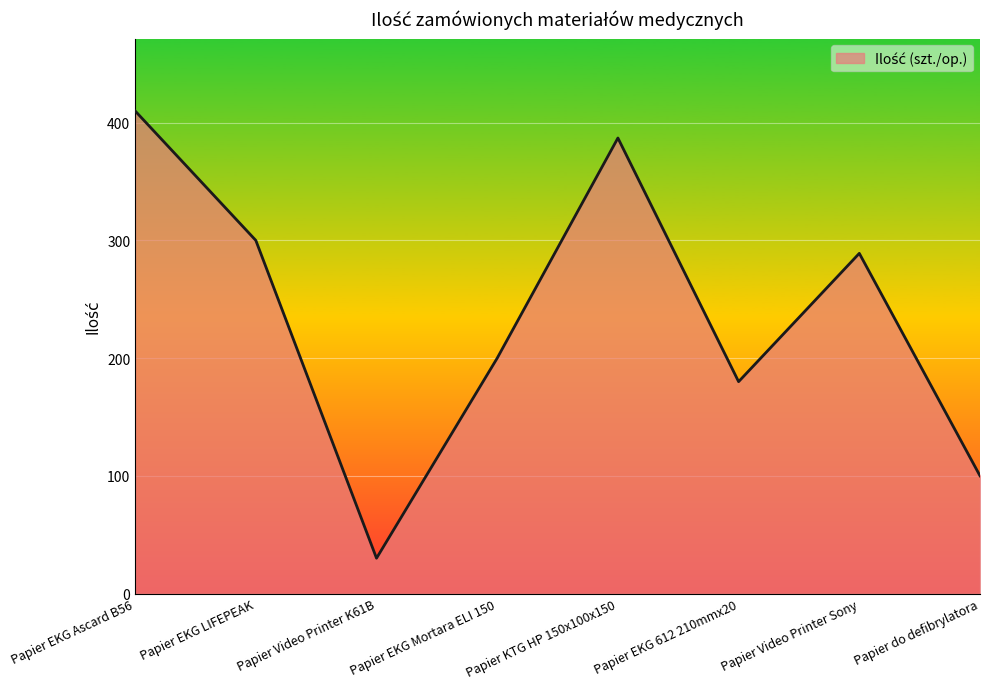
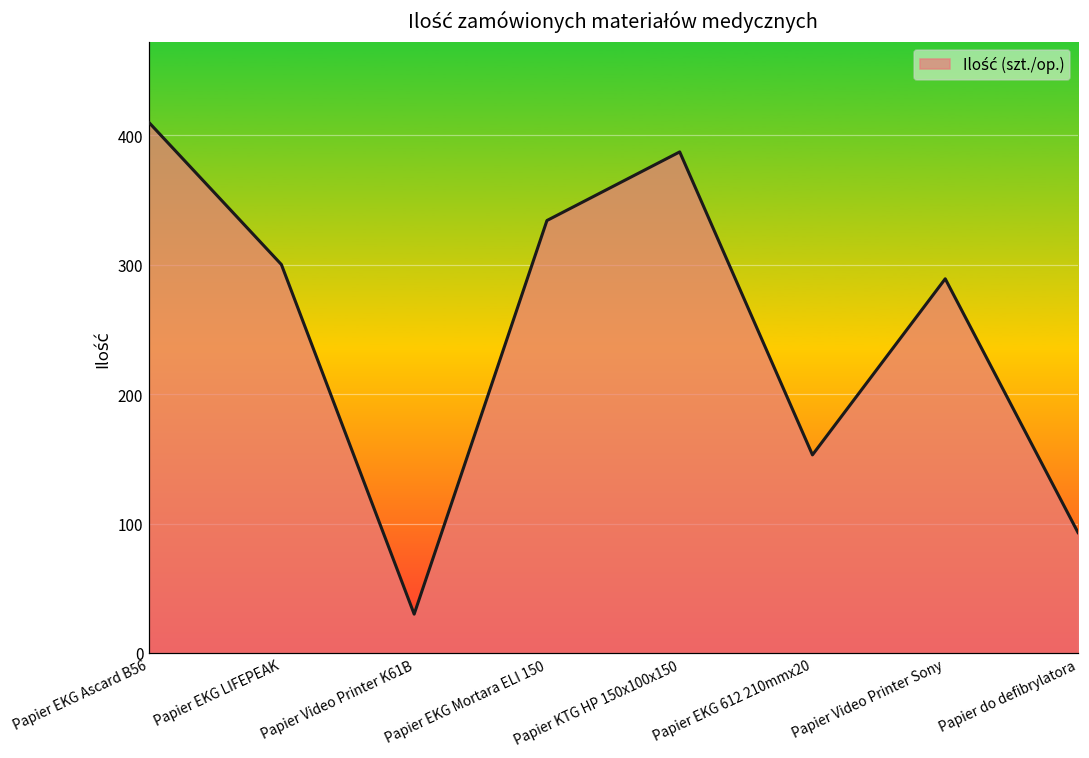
  {
    "Papier EKG Ascard B56": 410,
    "Papier EKG LIFEPEAK": 300,
    "Papier Video Printer K61B": 30,
-   "Papier EKG Mortara ELI 150": 200,
+   "Papier EKG Mortara ELI 150": 334,
    "Papier KTG HP 150x100x150": 387,
-   "Papier EKG 612 210mmx20": 180,
+   "Papier EKG 612 210mmx20": 153,
    "Papier Video Printer Sony": 289,
-   "Papier do defibrylatora": 100
+   "Papier do defibrylatora": 93
  }
